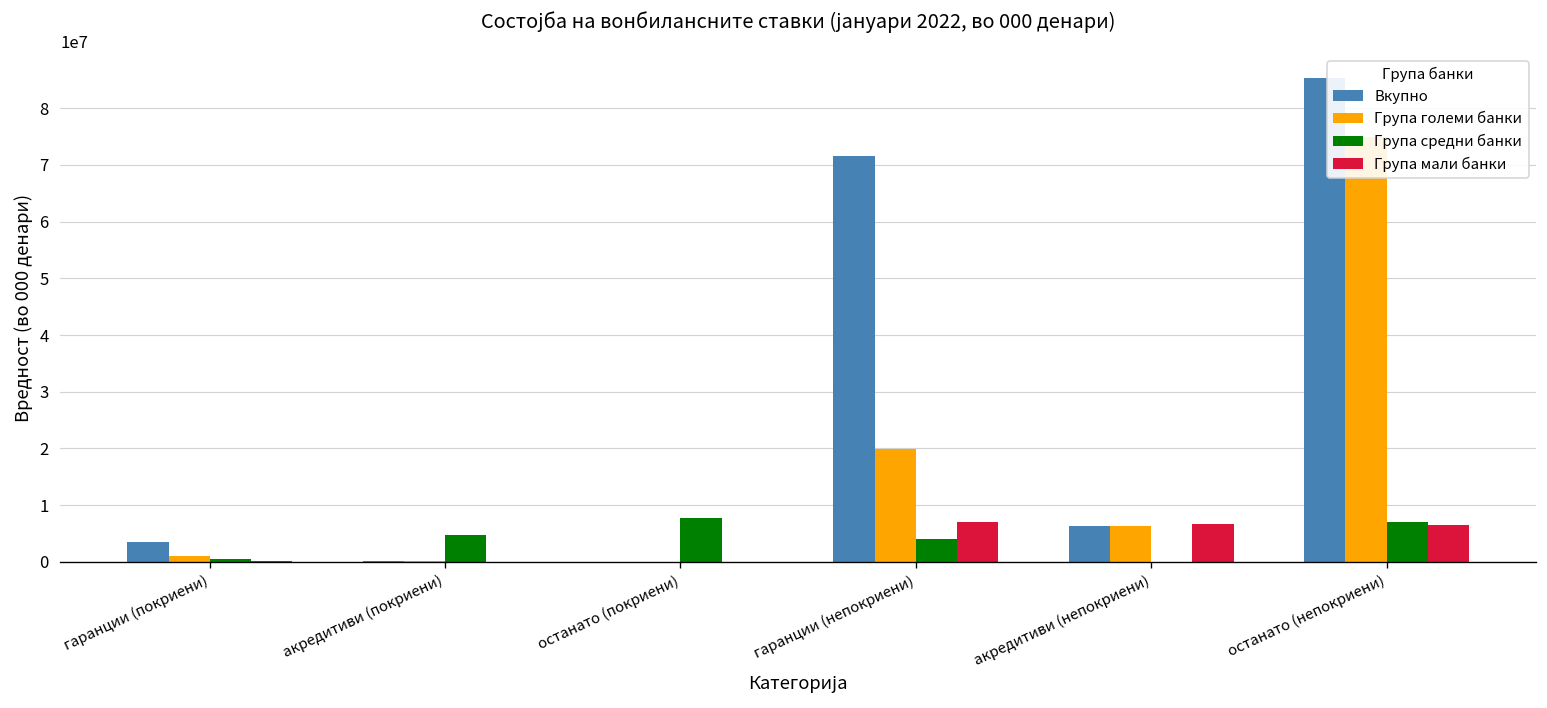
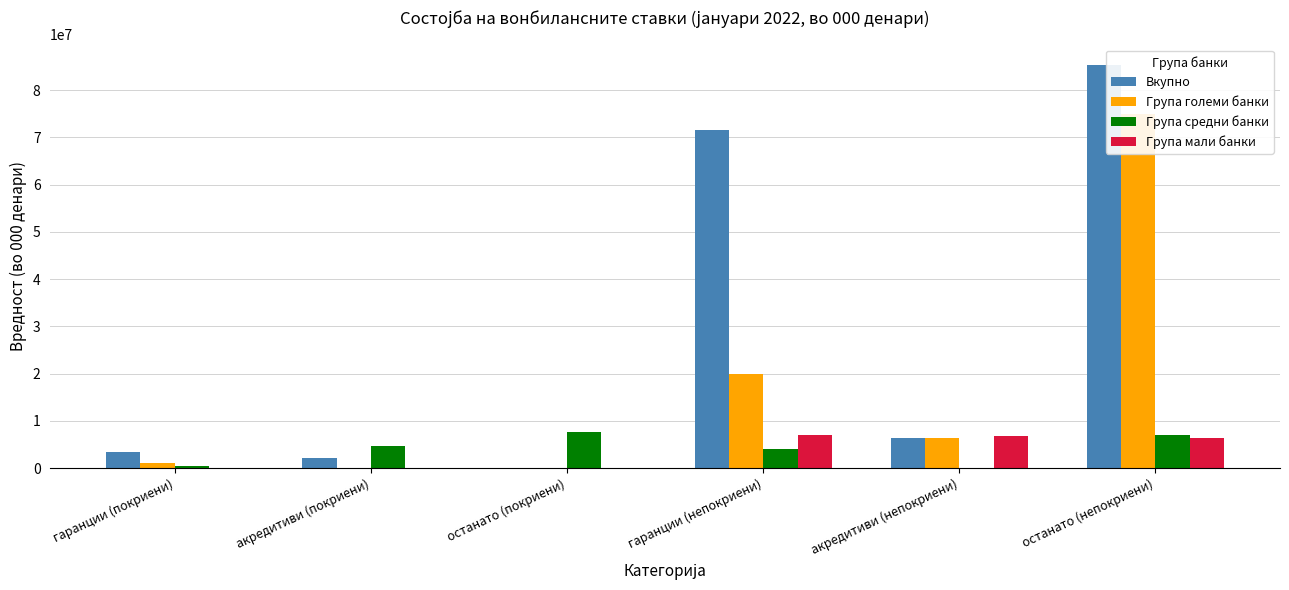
  {
    "Вкупно": {
      "гаранции (покриени)": 4000000,
-     "акредитиви (покриени)": 0,
+     "акредитиви (покриени)": 2000000,
      "гаранции (непокриени)": 72000000,
      "акредитиви (непокриени)": 6000000,
      "останато (непокриени)": 85000000
    },
    "Група големи банки": {
      "гаранции (покриени)": 1000000,
      "останато (покриени)": 0,
      "гаранции (непокриени)": 20000000,
      "акредитиви (непокриени)": 6000000
    },
    "Група средни банки": {
      "акредитиви (покриени)": 5000000,
      "останато (покриени)": 8000000,
      "гаранции (непокриени)": 4000000,
      "останато (непокриени)": 7000000
    },
    "Група мали банки": {
      "акредитиви (покриени)": 0,
      "гаранции (непокриени)": 7000000,
      "акредитиви (непокриени)": 7000000,
      "останато (непокриени)": 6000000
    }
  }
